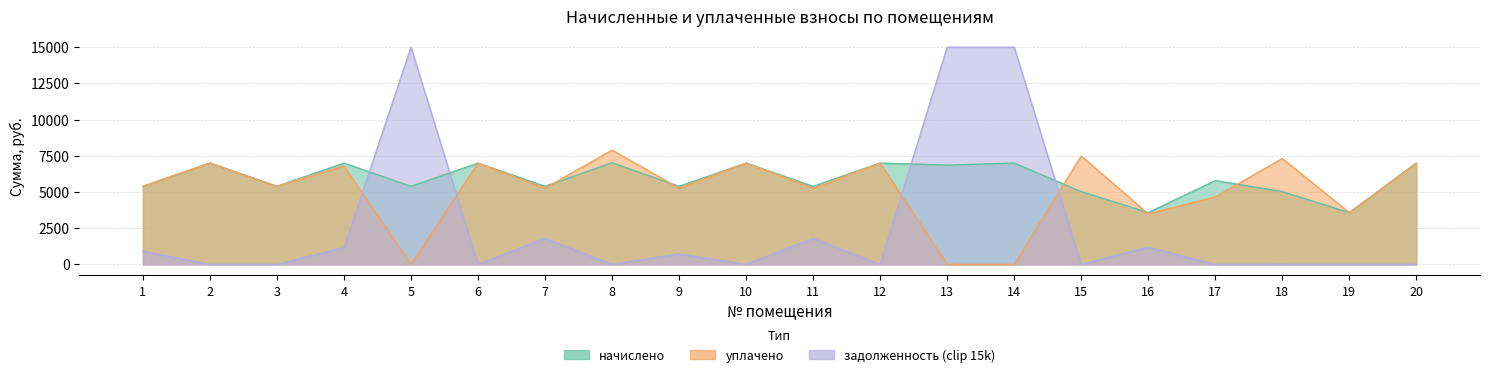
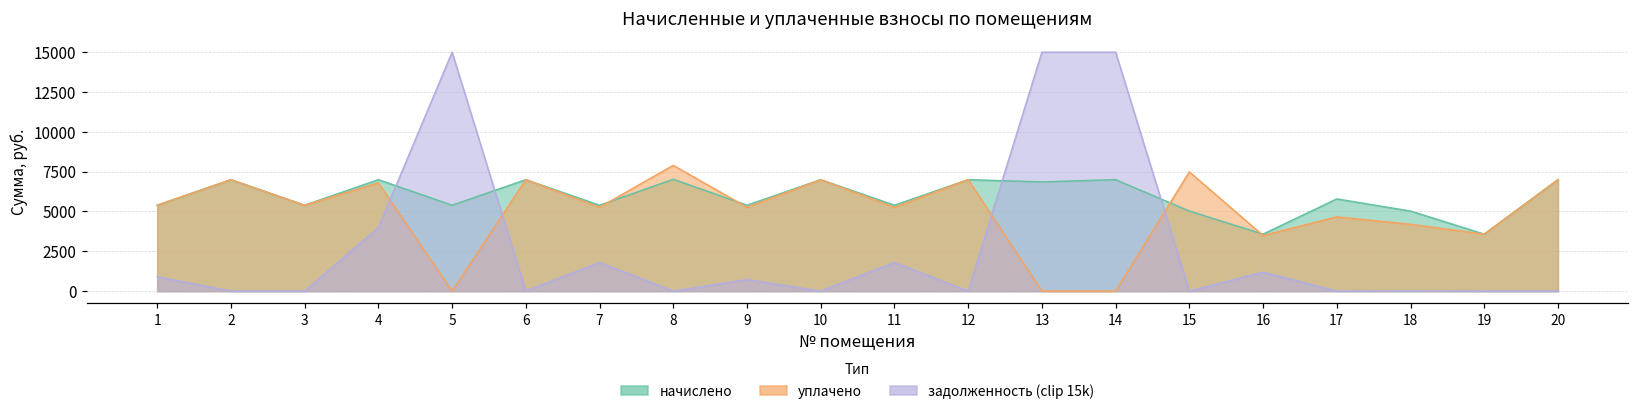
  {
    "начислено": {
      "4": 7000,
      "5": 5400,
      "8": 7000,
      "13": 6900,
      "14": 7000,
      "15": 5000,
      "17": 5800,
      "18": 5000
    },
    "уплачено": {
      "4": 6800,
      "5": 0,
      "8": 7900,
      "13": 0,
      "14": 0,
      "15": 7500,
      "17": 4700,
-     "18": 7300
+     "18": 4200
    },
    "задолженность (clip 15k)": {
      "1": 900,
      "2": 0,
      "3": 0,
-     "4": 1200,
+     "4": 4000,
      "5": 15000,
      "6": 0,
      "7": 1800,
      "8": 0,
      "9": 700,
      "10": 0,
      "11": 1800,
      "12": 0,
      "13": 15000,
      "14": 15000,
      "15": 0,
      "16": 1200,
      "17": 0,
      "18": 0,
      "19": 0,
      "20": 0
    }
  }
